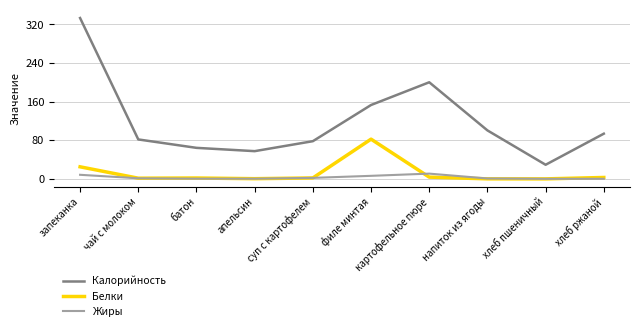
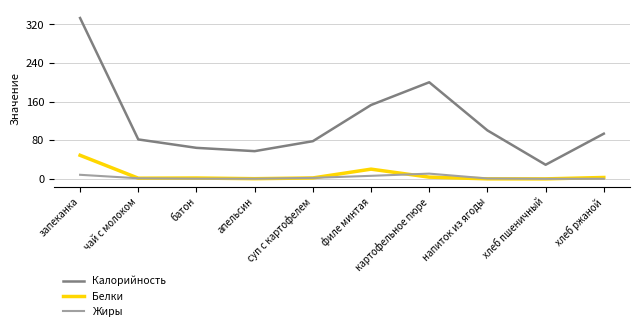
  {
    "Белки": {
-     "запеканка": 30,
-     "филе минтая": 80,
+     "запеканка": 50,
+     "филе минтая": 20,
      "картофельное пюре": 0
    }
  }
